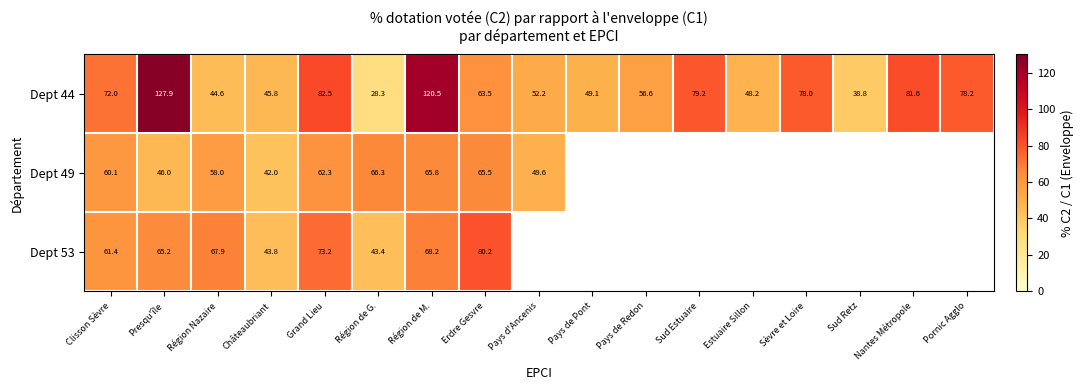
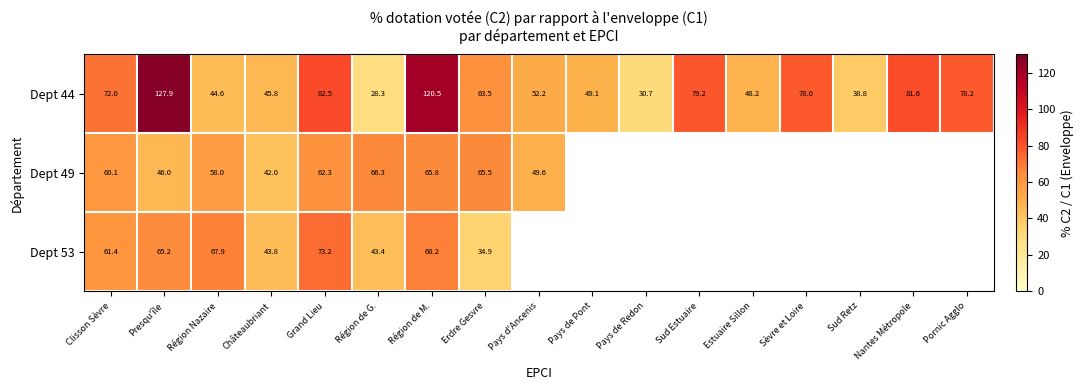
  {
    "Dept 44": {
      "Clisson Sèvre": 72.0,
      "Presqu'île": 127.9,
      "Région Nazaire": 44.6,
      "Châteaubriant": 45.8,
      "Grand Lieu": 82.5,
      "Région de G.": 28.3,
      "Région de M.": 120.5,
      "Erdre Gesvre": 63.5,
      "Pays d'Ancenis": 52.2,
      "Pays de Pont": 49.1,
-     "Pays de Redon": 56.6,
+     "Pays de Redon": 30.7,
      "Sud Estuaire": 79.2,
      "Estuaire Sillon": 48.2,
      "Sèvre et Loire": 78.0,
      "Sud Retz": 38.8,
      "Nantes Métropole": 81.6,
      "Pornic Agglo": 78.2
    },
    "Dept 49": {
      "Clisson Sèvre": 60.1,
      "Presqu'île": 46.0,
      "Région Nazaire": 58.0,
      "Châteaubriant": 42.0,
      "Grand Lieu": 62.3,
      "Région de G.": 66.3,
      "Région de M.": 65.8,
      "Erdre Gesvre": 65.5,
      "Pays d'Ancenis": 49.6
    },
    "Dept 53": {
      "Clisson Sèvre": 61.4,
      "Presqu'île": 65.2,
      "Région Nazaire": 67.9,
      "Châteaubriant": 43.8,
      "Grand Lieu": 73.2,
      "Région de G.": 43.4,
      "Région de M.": 68.2,
-     "Erdre Gesvre": 80.2
+     "Erdre Gesvre": 34.9
    }
  }
